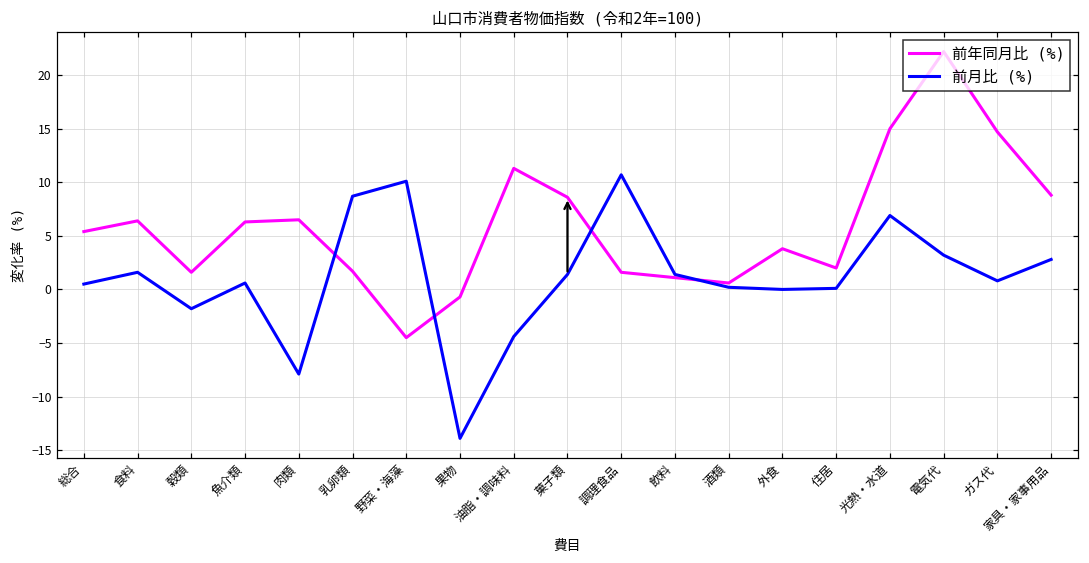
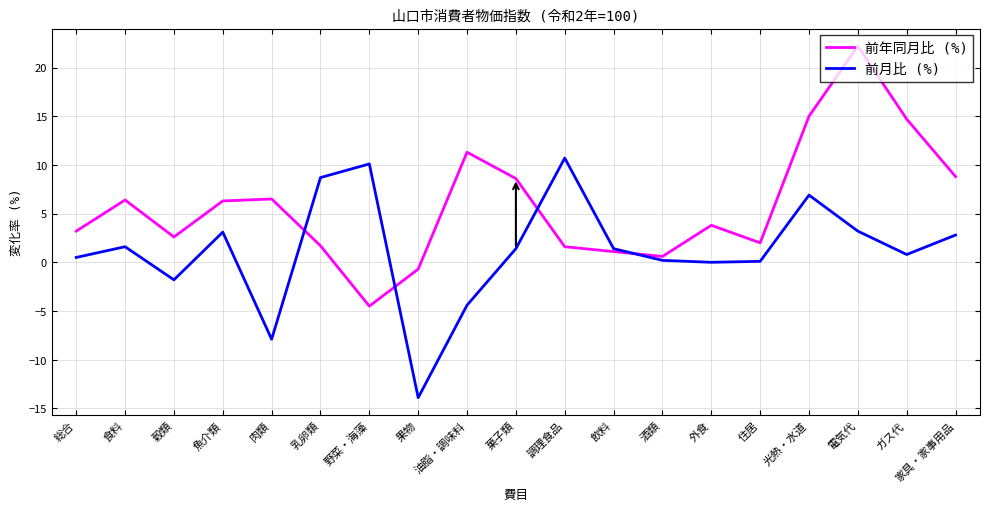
  {
    "前年同月比 (%)": {
-     "総合": 5,
+     "総合": 3,
      "食料": 6,
-     "穀類": 2,
+     "穀類": 3,
      "魚介類": 6,
      "肉類": 7,
      "乳卵類": 2,
      "野菜・海藻": -5,
      "果物": -1,
      "油脂・調味料": 11,
      "菓子類": 9,
      "調理食品": 2,
      "飲料": 1,
      "酒類": 1,
      "外食": 4,
      "住居": 2,
      "光熱・水道": 15,
      "ガス代": 15,
      "家具・家事用品": 9
    },
    "前月比 (%)": {
      "総合": 1,
      "食料": 2,
      "穀類": -2,
-     "魚介類": 1,
+     "魚介類": 3,
      "肉類": -8,
      "乳卵類": 9,
      "野菜・海藻": 10,
      "果物": -14,
      "油脂・調味料": -4,
      "菓子類": 1,
      "調理食品": 11,
      "飲料": 1,
      "酒類": 0,
      "外食": 0,
      "住居": 0,
      "光熱・水道": 7,
      "電気代": 3,
      "ガス代": 1,
      "家具・家事用品": 3
    }
  }
